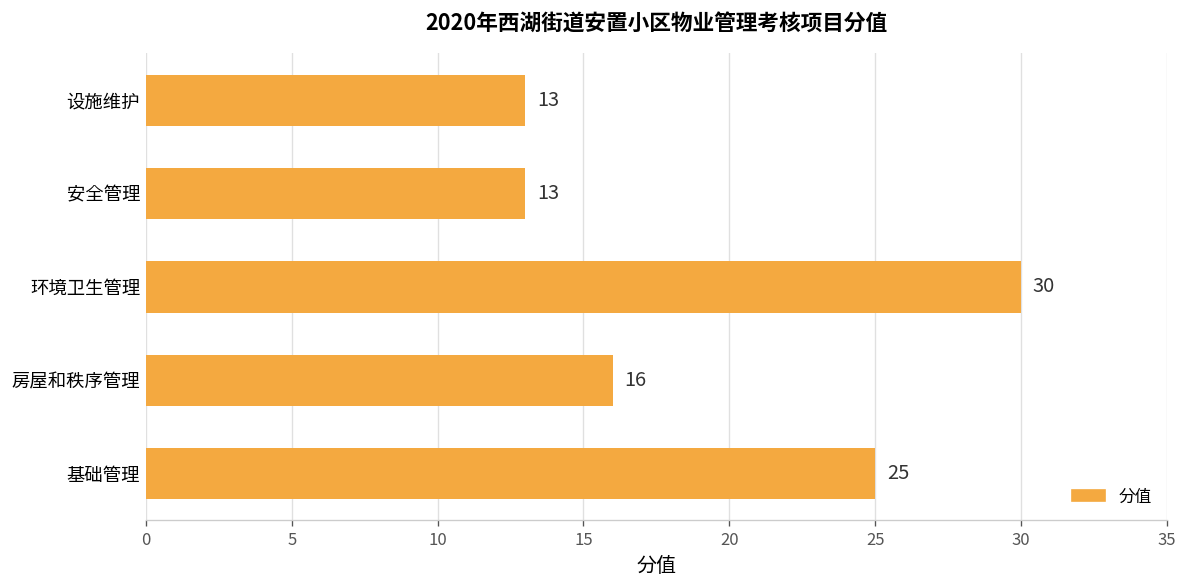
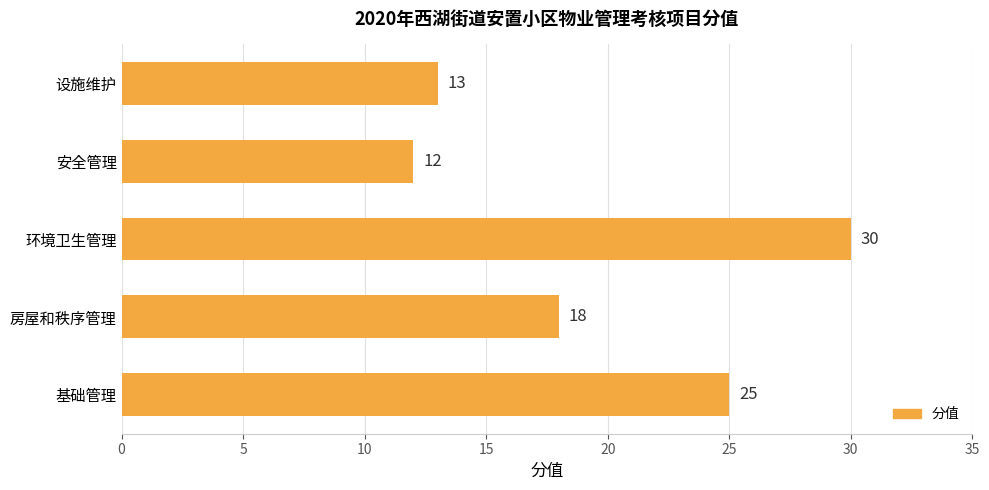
  {
    "设施维护": 13,
-   "安全管理": 13,
+   "安全管理": 12,
    "环境卫生管理": 30,
-   "房屋和秩序管理": 16,
+   "房屋和秩序管理": 18,
    "基础管理": 25
  }
